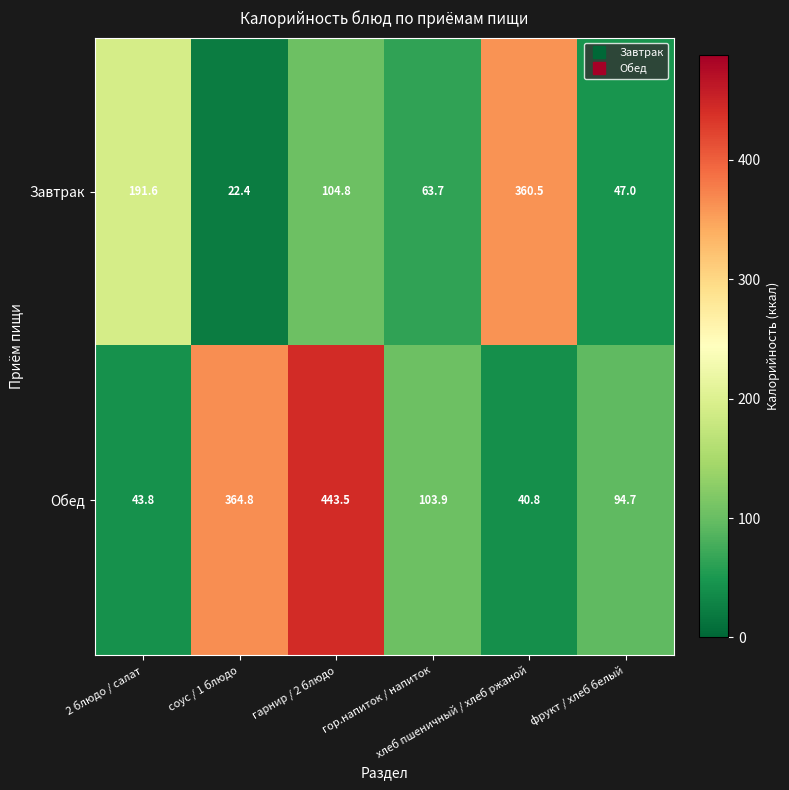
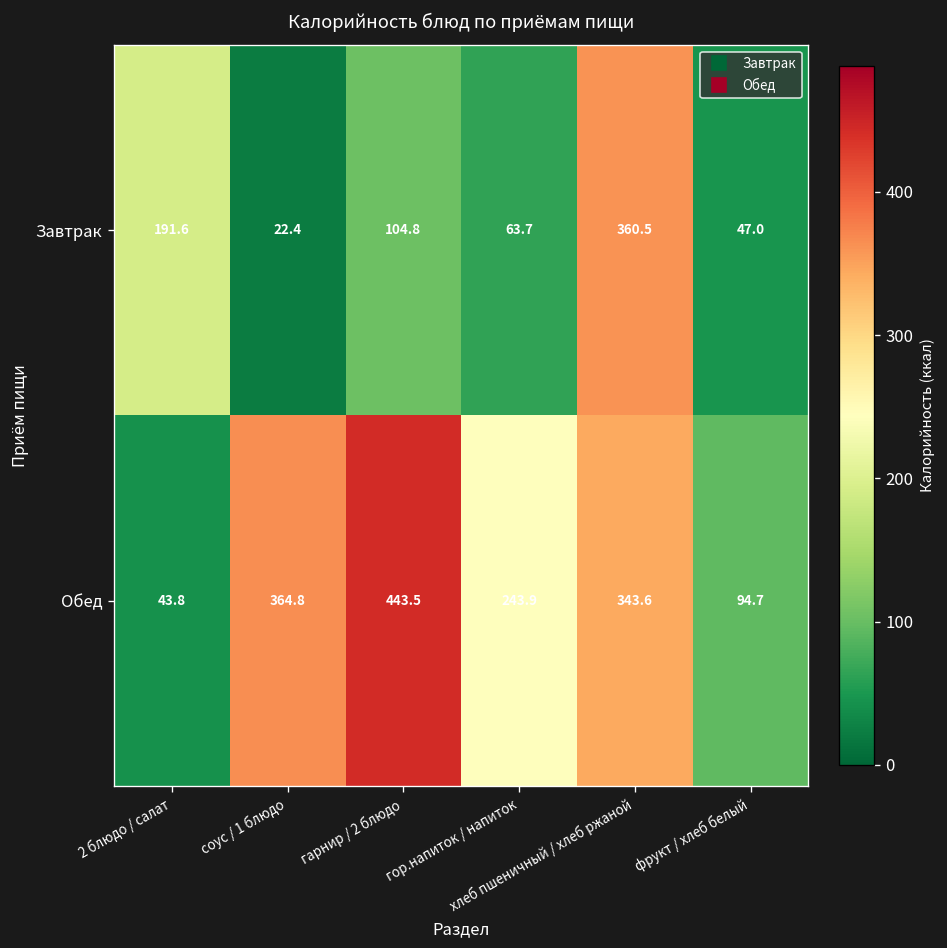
  {
    "Завтрак": {
      "2 блюдо / салат": 191.6,
      "соус / 1 блюдо": 22.4,
      "гарнир / 2 блюдо": 104.8,
      "гор.напиток / напиток": 63.7,
      "хлеб пшеничный / хлеб ржаной": 360.5,
      "фрукт / хлеб белый": 47.0
    },
    "Обед": {
      "2 блюдо / салат": 43.8,
      "соус / 1 блюдо": 364.8,
      "гарнир / 2 блюдо": 443.5,
-     "гор.напиток / напиток": 103.9,
-     "хлеб пшеничный / хлеб ржаной": 40.8,
+     "гор.напиток / напиток": 243.9,
+     "хлеб пшеничный / хлеб ржаной": 343.6,
      "фрукт / хлеб белый": 94.7
    }
  }
